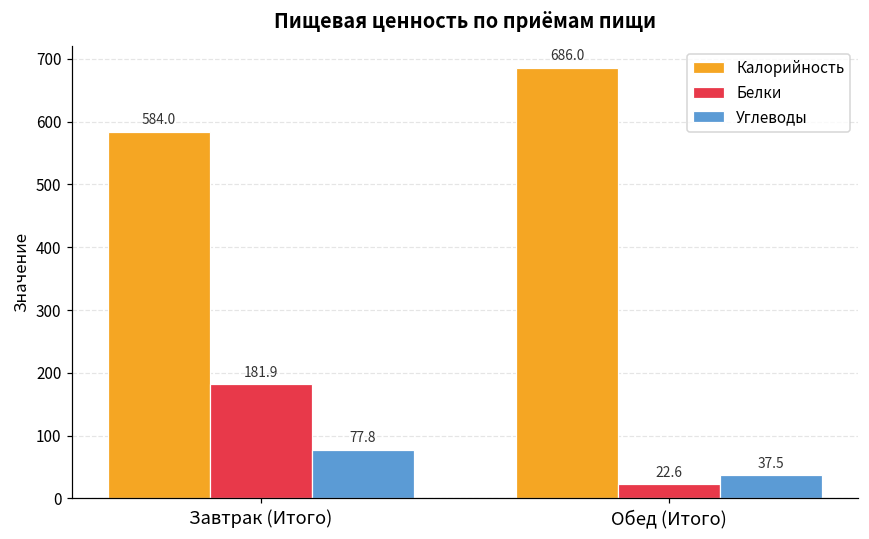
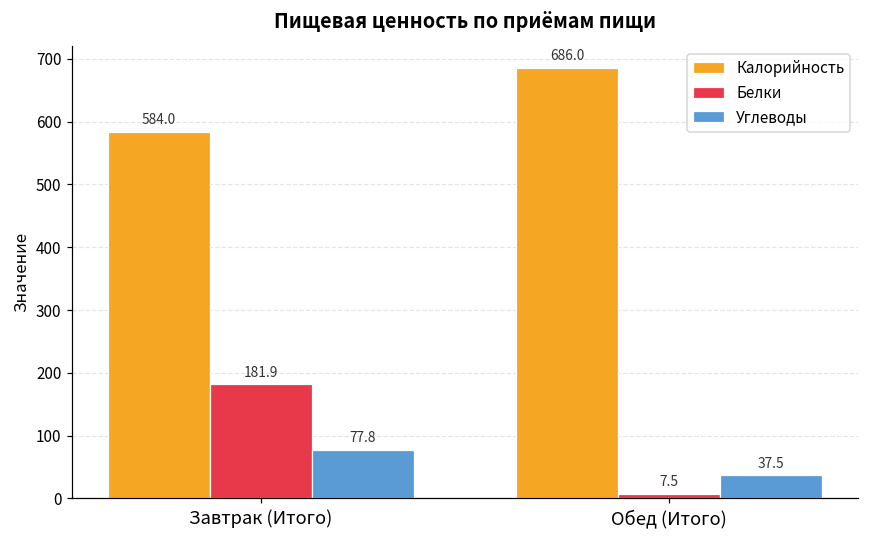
  {
    "Калорийность": {
      "Завтрак (Итого)": 584.0,
      "Обед (Итого)": 686.0
    },
    "Белки": {
      "Завтрак (Итого)": 181.9,
-     "Обед (Итого)": 22.6
+     "Обед (Итого)": 7.5
    },
    "Углеводы": {
      "Завтрак (Итого)": 77.8,
      "Обед (Итого)": 37.5
    }
  }
